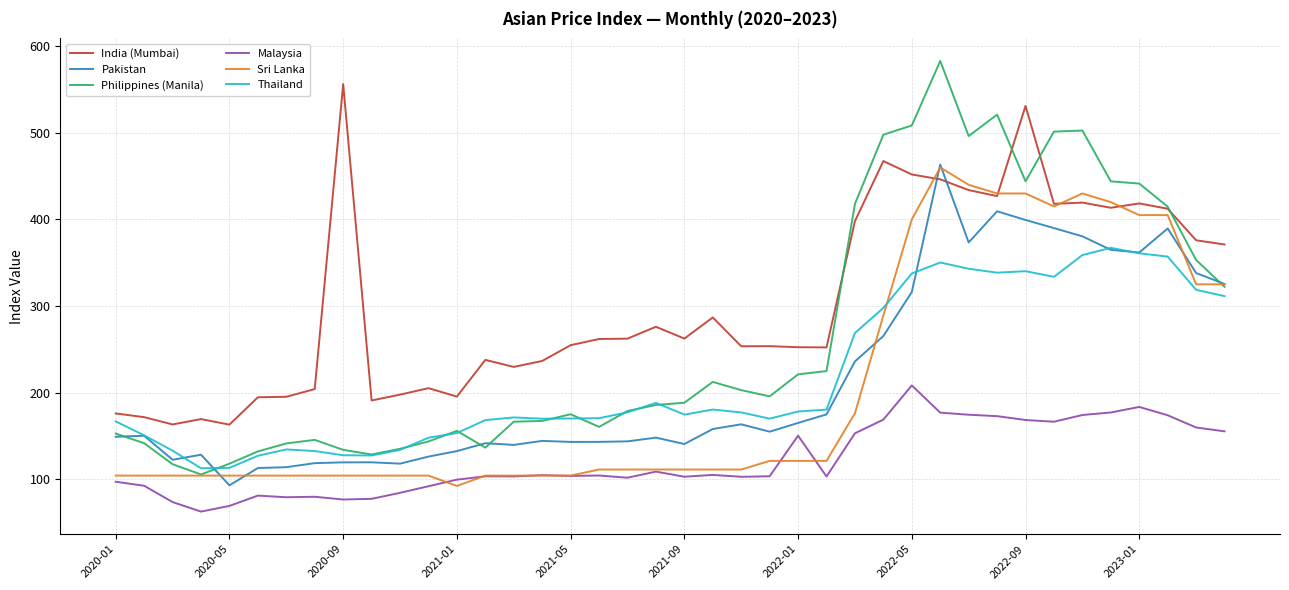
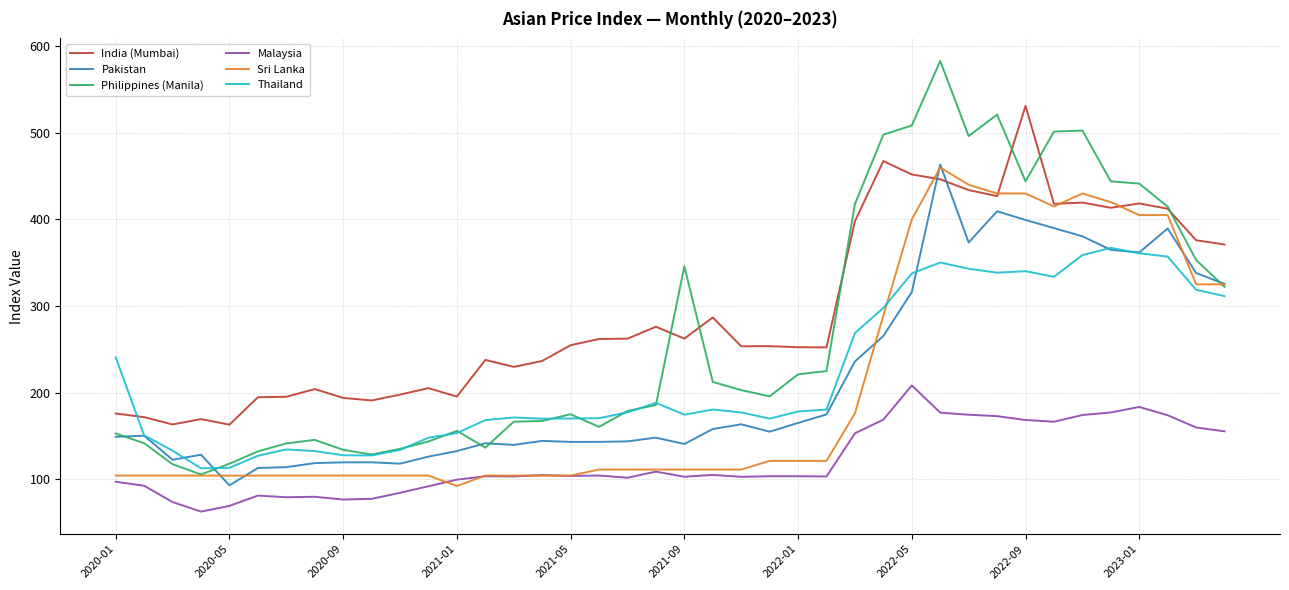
  {
    "India (Mumbai)": {
      "2020-01": 180,
      "2020-05": 160,
-     "2020-09": 560,
+     "2020-09": 190,
      "2021-01": 200,
      "2021-05": 250,
      "2021-09": 260,
      "2022-01": 250,
      "2022-05": 450,
      "2022-09": 530,
      "2023-01": 420
    },
    "Pakistan": {
      "2020-01": 150,
      "2020-05": 90,
      "2020-09": 120,
      "2021-01": 130,
      "2021-05": 140,
      "2021-09": 140,
      "2022-01": 160,
      "2022-05": 320,
      "2022-09": 400
    },
    "Philippines (Manila)": {
      "2020-01": 150,
      "2020-05": 120,
      "2020-09": 130,
      "2021-05": 170,
-     "2021-09": 190,
+     "2021-09": 350,
      "2022-01": 220,
      "2022-05": 510,
      "2022-09": 440,
      "2023-01": 440
    },
    "Malaysia": {
      "2020-01": 100,
      "2020-05": 70,
      "2020-09": 80,
      "2021-01": 100,
      "2021-09": 100,
-     "2022-01": 150,
+     "2022-01": 100,
      "2022-05": 210,
      "2022-09": 170,
      "2023-01": 180
    },
    "Sri Lanka": {
      "2020-01": 100,
      "2020-05": 100,
      "2020-09": 100,
      "2021-01": 90,
      "2021-09": 110,
      "2022-01": 120,
      "2022-05": 400,
      "2022-09": 430,
      "2023-01": 410
    },
    "Thailand": {
-     "2020-01": 170,
+     "2020-01": 240,
      "2020-05": 110,
      "2020-09": 130,
      "2021-05": 170,
      "2021-09": 170,
      "2022-01": 180,
      "2022-05": 340,
      "2022-09": 340
    }
  }
